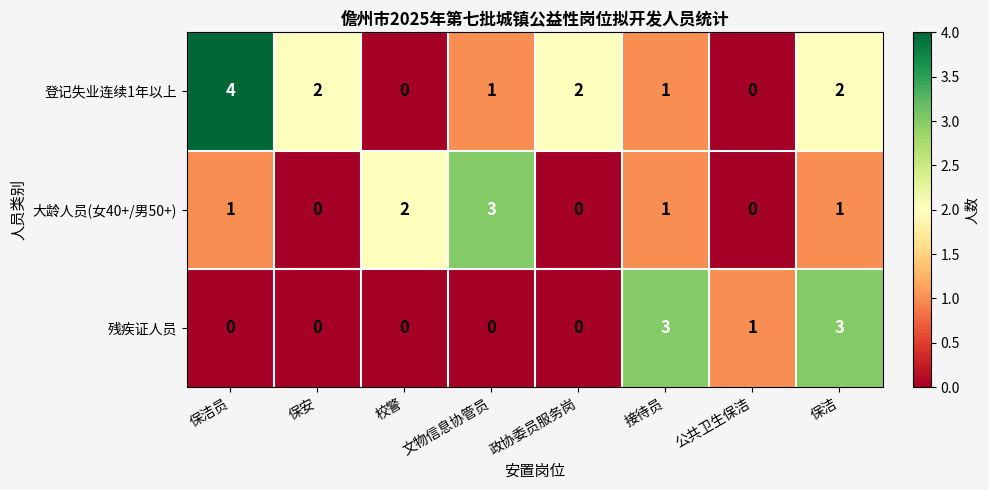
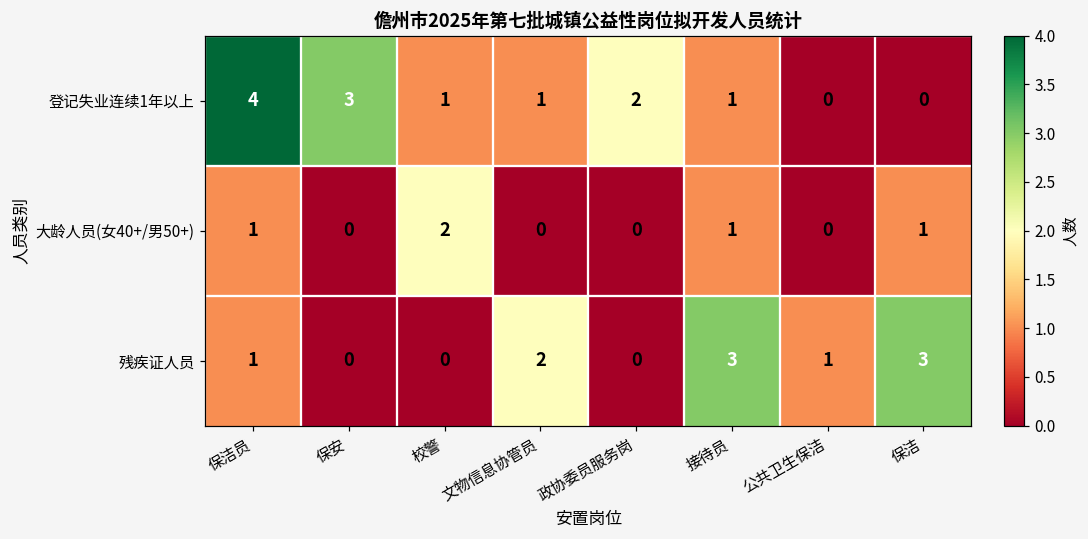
  {
    "登记失业连续1年以上": {
      "保洁员": 4,
-     "保安": 2,
-     "校警": 0,
+     "保安": 3,
+     "校警": 1,
      "文物信息协管员": 1,
      "政协委员服务岗": 2,
      "接待员": 1,
      "公共卫生保洁": 0,
-     "保洁": 2
+     "保洁": 0
    },
    "大龄人员(女40+/男50+)": {
      "保洁员": 1,
      "保安": 0,
      "校警": 2,
-     "文物信息协管员": 3,
+     "文物信息协管员": 0,
      "政协委员服务岗": 0,
      "接待员": 1,
      "公共卫生保洁": 0,
      "保洁": 1
    },
    "残疾证人员": {
-     "保洁员": 0,
+     "保洁员": 1,
      "保安": 0,
      "校警": 0,
-     "文物信息协管员": 0,
+     "文物信息协管员": 2,
      "政协委员服务岗": 0,
      "接待员": 3,
      "公共卫生保洁": 1,
      "保洁": 3
    }
  }
